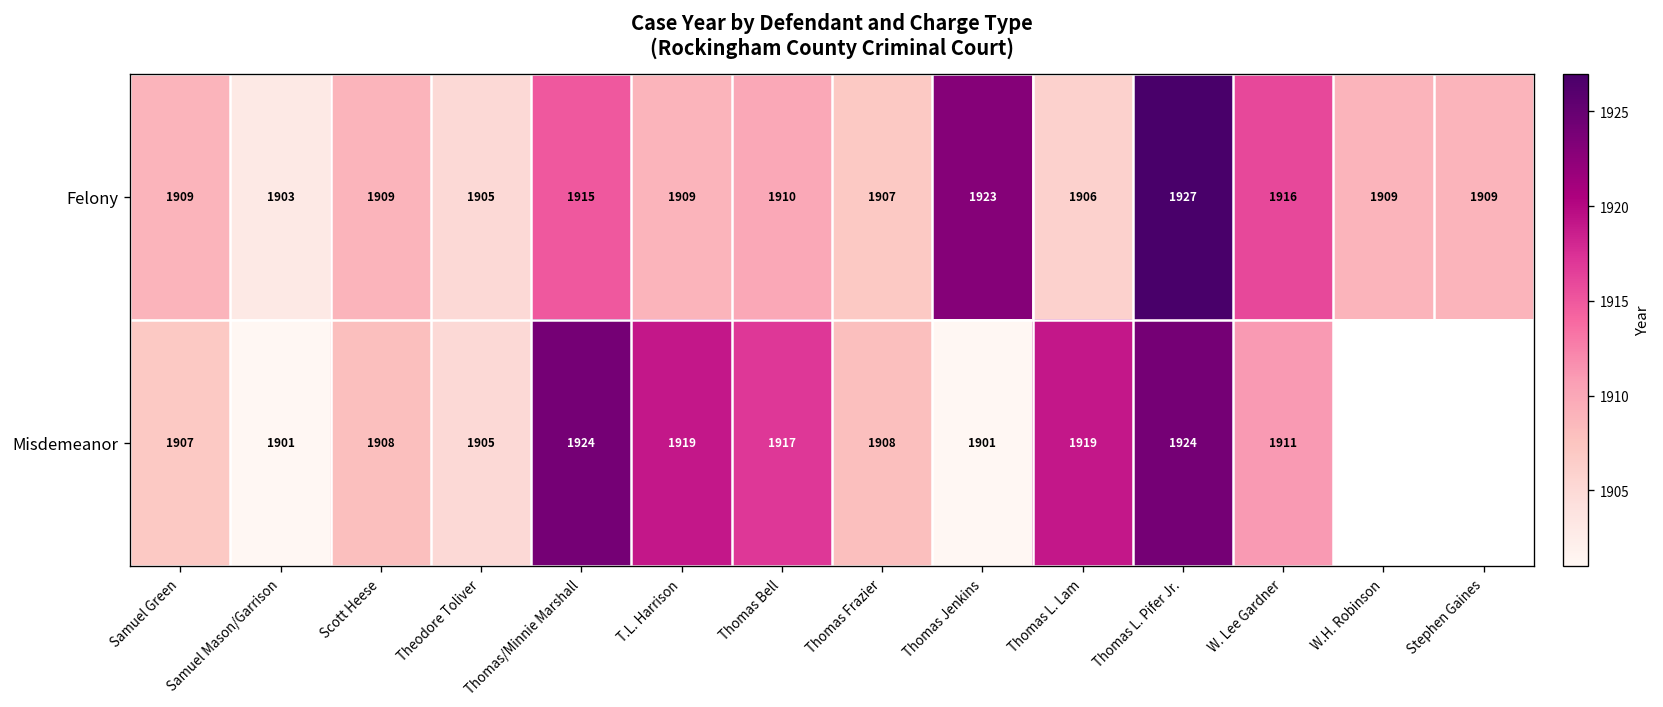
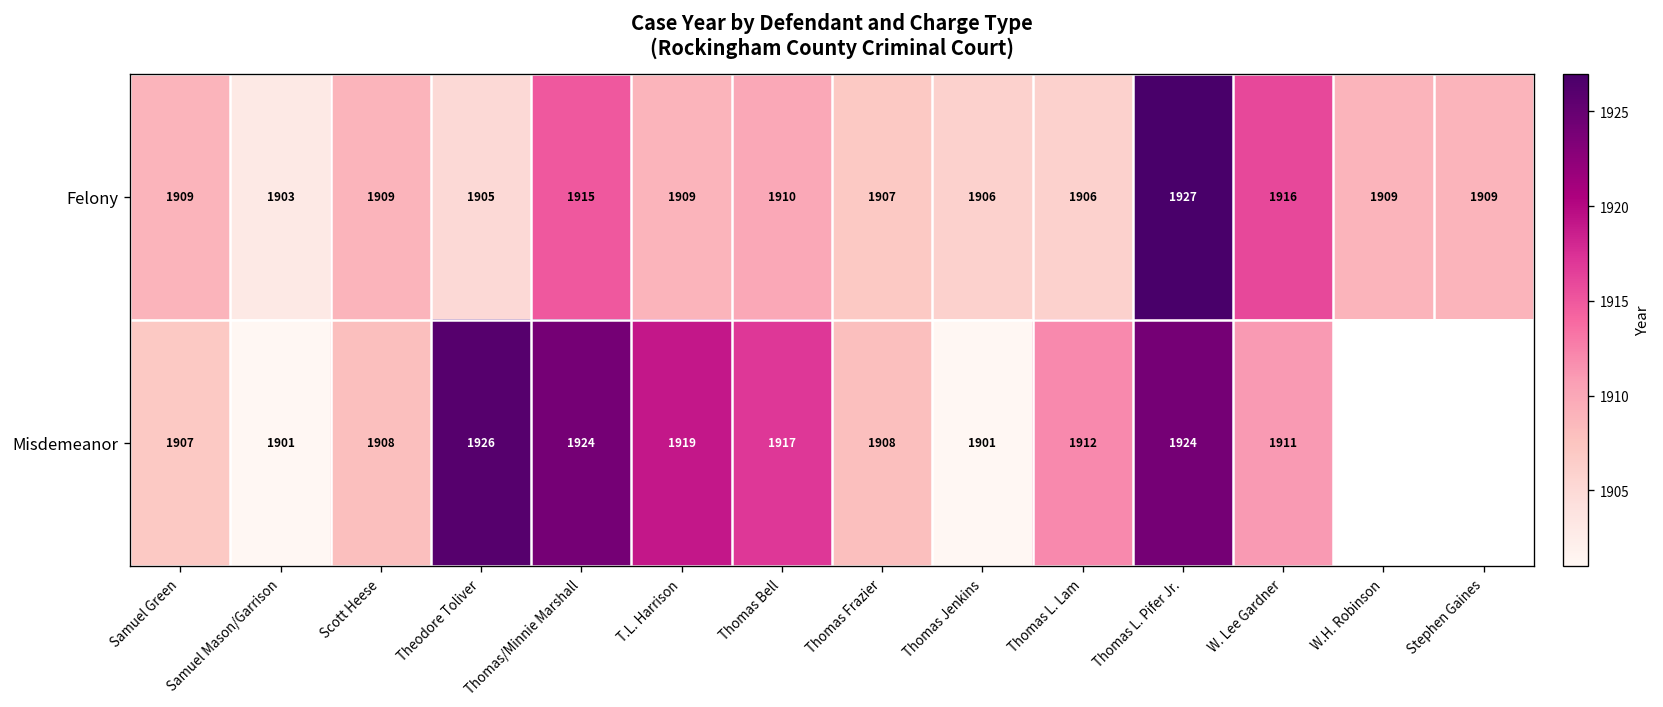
  {
    "Felony": {
      "Samuel Green": 1909,
      "Samuel Mason/Garrison": 1903,
      "Scott Heese": 1909,
      "Theodore Toliver": 1905,
      "Thomas/Minnie Marshall": 1915,
      "T.L. Harrison": 1909,
      "Thomas Bell": 1910,
      "Thomas Frazier": 1907,
-     "Thomas Jenkins": 1923,
+     "Thomas Jenkins": 1906,
      "Thomas L. Lam": 1906,
      "Thomas L. Pifer Jr.": 1927,
      "W. Lee Gardner": 1916,
      "W.H. Robinson": 1909,
      "Stephen Gaines": 1909
    },
    "Misdemeanor": {
      "Samuel Green": 1907,
      "Samuel Mason/Garrison": 1901,
      "Scott Heese": 1908,
-     "Theodore Toliver": 1905,
+     "Theodore Toliver": 1926,
      "Thomas/Minnie Marshall": 1924,
      "T.L. Harrison": 1919,
      "Thomas Bell": 1917,
      "Thomas Frazier": 1908,
      "Thomas Jenkins": 1901,
-     "Thomas L. Lam": 1919,
+     "Thomas L. Lam": 1912,
      "Thomas L. Pifer Jr.": 1924,
      "W. Lee Gardner": 1911
    }
  }
